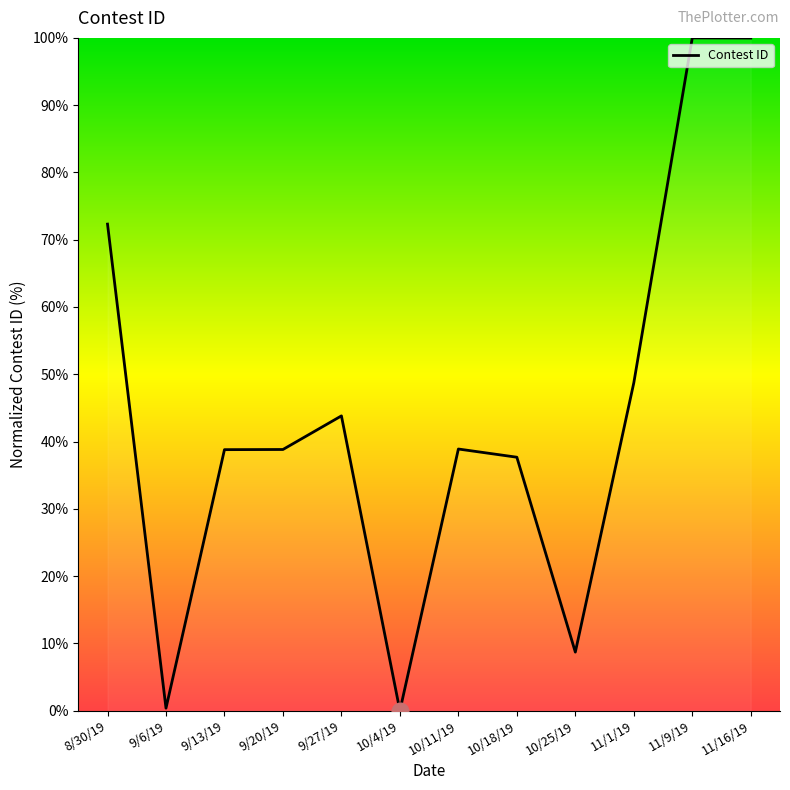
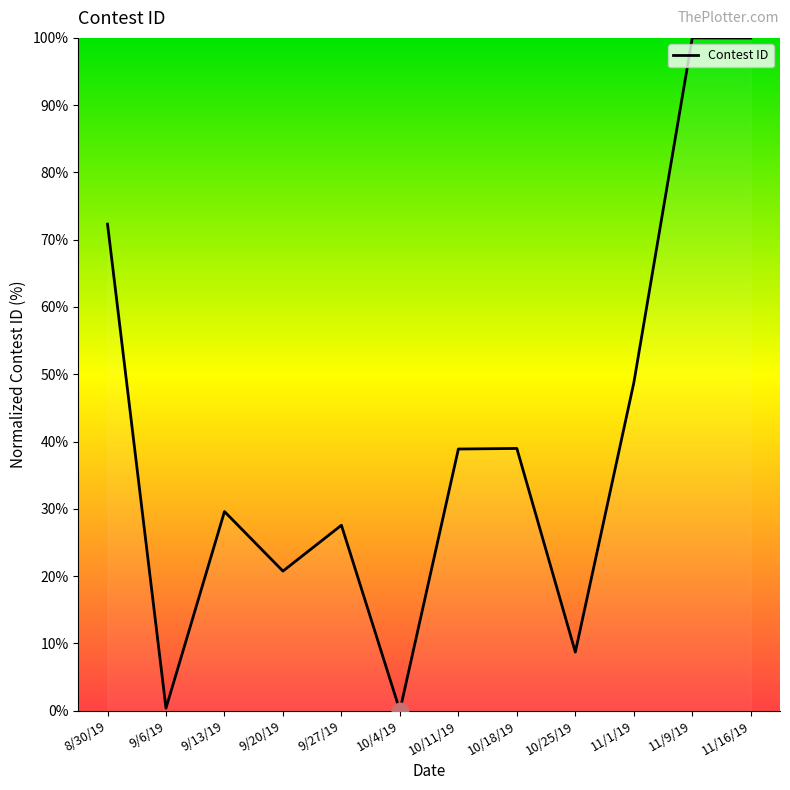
  {
    "Contest ID": {
      "8/30/19": "72%",
      "9/6/19": "0%",
-     "9/13/19": "39%",
-     "9/20/19": "39%",
-     "9/27/19": "44%",
+     "9/13/19": "30%",
+     "9/20/19": "21%",
+     "9/27/19": "28%",
      "10/11/19": "39%",
-     "10/18/19": "38%",
+     "10/18/19": "39%",
      "10/25/19": "9%",
      "11/1/19": "49%",
      "11/9/19": "100%",
      "11/16/19": "100%"
    }
  }
